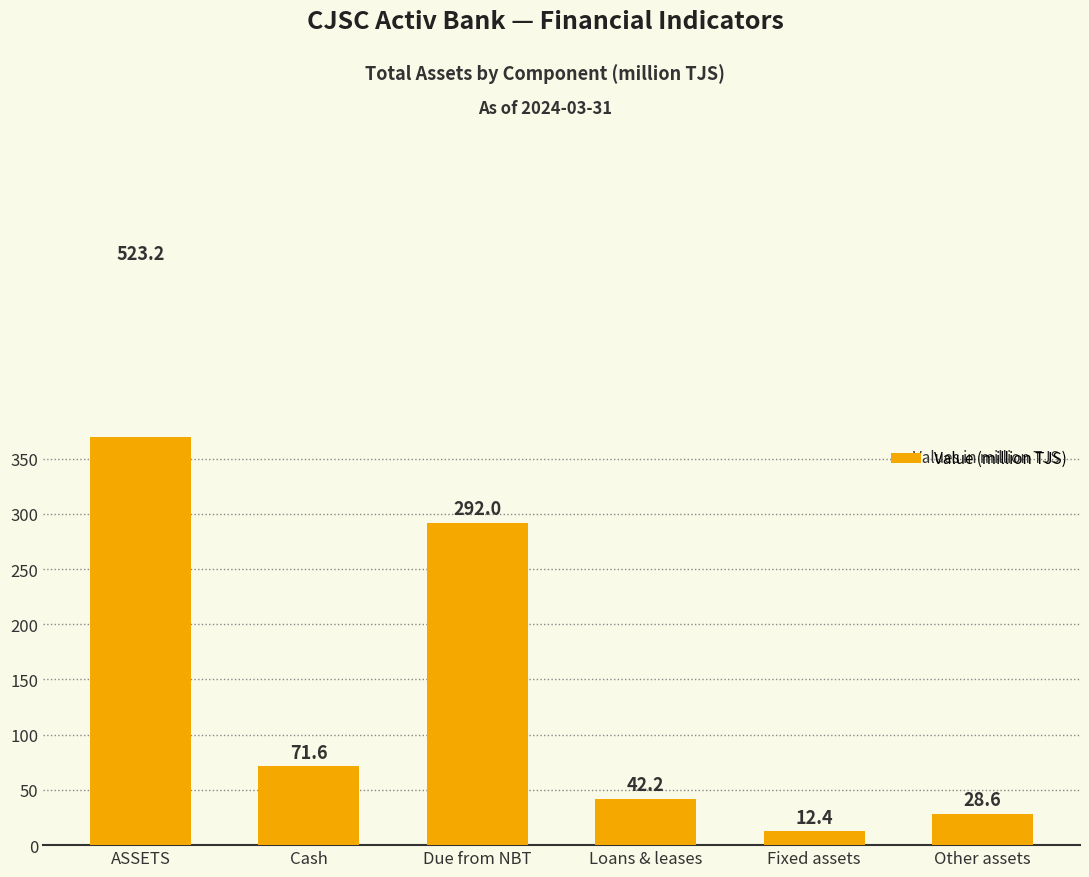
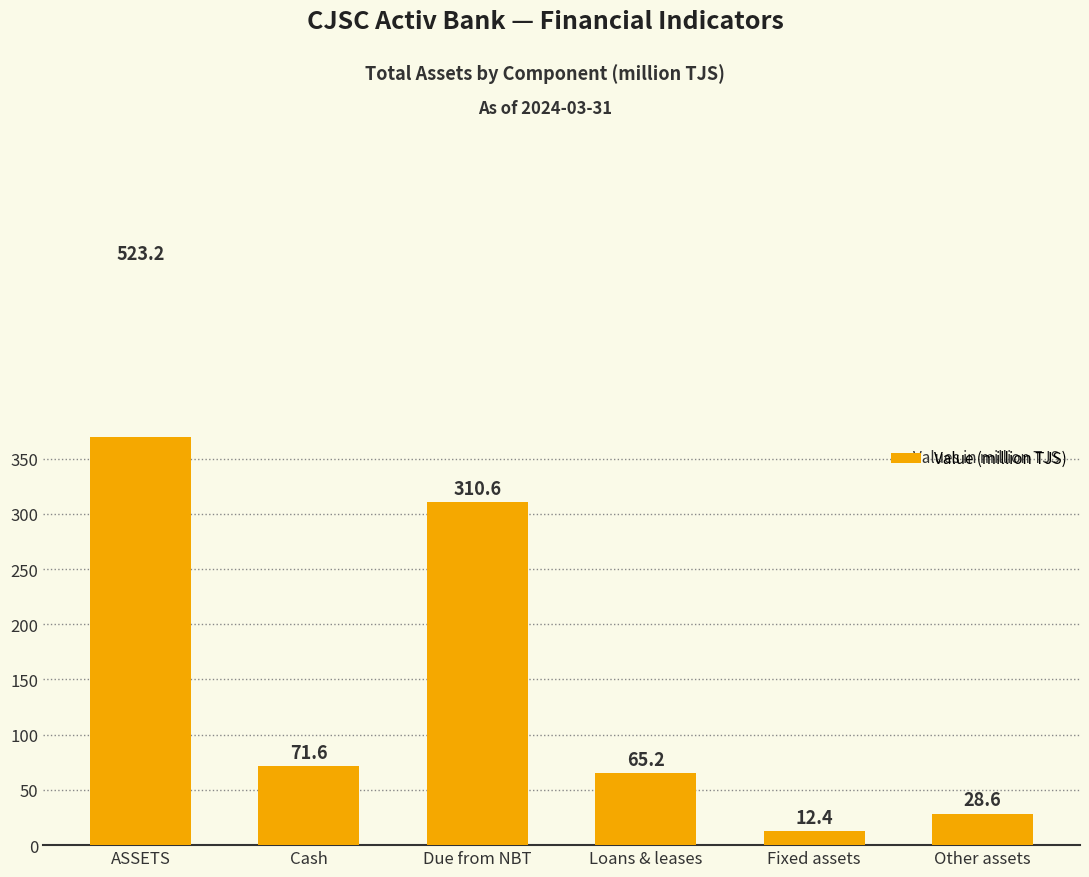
  {
    "Cash": 71.6,
-   "Due from NBT": 292.0,
-   "Loans & leases": 42.2,
+   "Due from NBT": 310.6,
+   "Loans & leases": 65.2,
    "Fixed assets": 12.4,
    "Other assets": 28.6
  }
